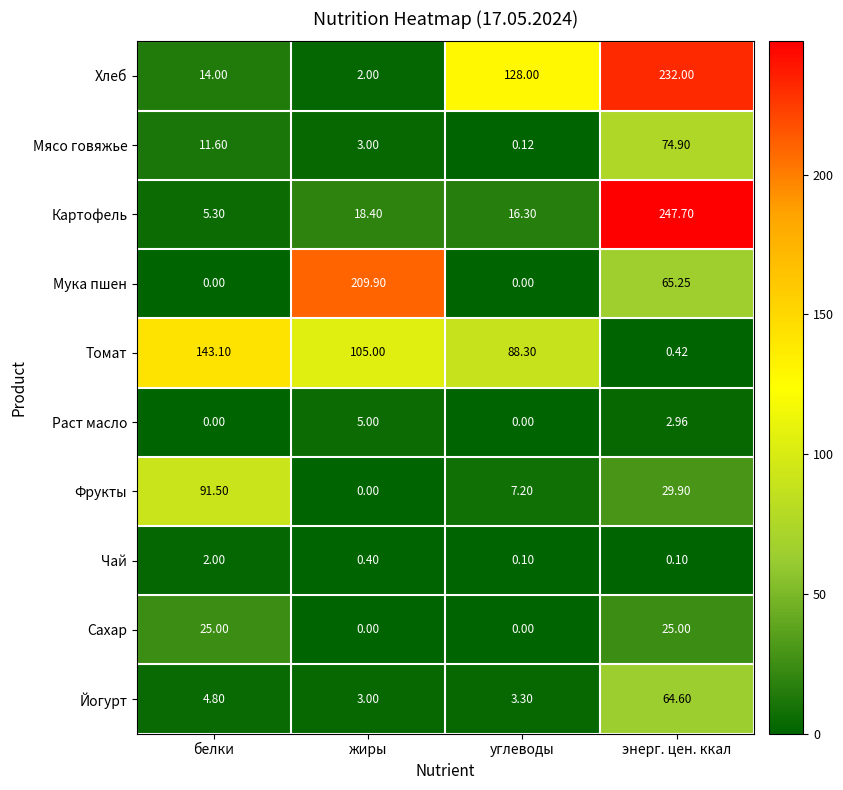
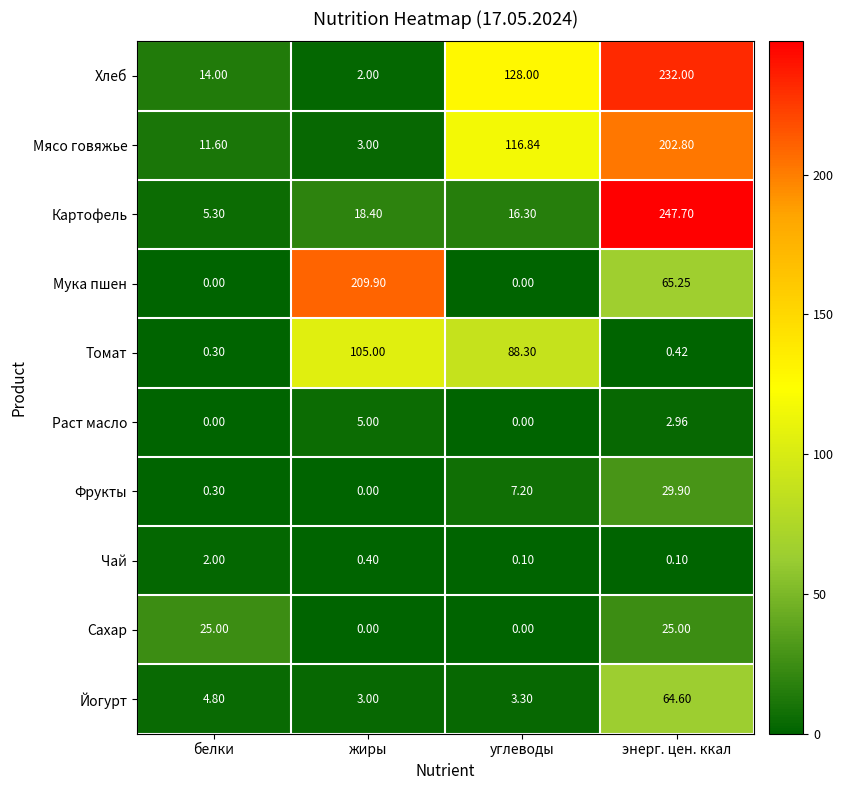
  {
    "Хлеб": {
      "белки": 14.00,
      "жиры": 2.00,
      "углеводы": 128.00,
      "энерг. цен. ккал": 232.00
    },
    "Мясо говяжье": {
      "белки": 11.60,
      "жиры": 3.00,
-     "углеводы": 0.12,
-     "энерг. цен. ккал": 74.90
+     "углеводы": 116.84,
+     "энерг. цен. ккал": 202.80
    },
    "Картофель": {
      "белки": 5.30,
      "жиры": 18.40,
      "углеводы": 16.30,
      "энерг. цен. ккал": 247.70
    },
    "Мука пшен": {
      "белки": 0.00,
      "жиры": 209.90,
      "углеводы": 0.00,
      "энерг. цен. ккал": 65.25
    },
    "Томат": {
-     "белки": 143.10,
+     "белки": 0.30,
      "жиры": 105.00,
      "углеводы": 88.30,
      "энерг. цен. ккал": 0.42
    },
    "Раст масло": {
      "белки": 0.00,
      "жиры": 5.00,
      "углеводы": 0.00,
      "энерг. цен. ккал": 2.96
    },
    "Фрукты": {
-     "белки": 91.50,
+     "белки": 0.30,
      "жиры": 0.00,
      "углеводы": 7.20,
      "энерг. цен. ккал": 29.90
    },
    "Чай": {
      "белки": 2.00,
      "жиры": 0.40,
      "углеводы": 0.10,
      "энерг. цен. ккал": 0.10
    },
    "Сахар": {
      "белки": 25.00,
      "жиры": 0.00,
      "углеводы": 0.00,
      "энерг. цен. ккал": 25.00
    },
    "Йогурт": {
      "белки": 4.80,
      "жиры": 3.00,
      "углеводы": 3.30,
      "энерг. цен. ккал": 64.60
    }
  }
